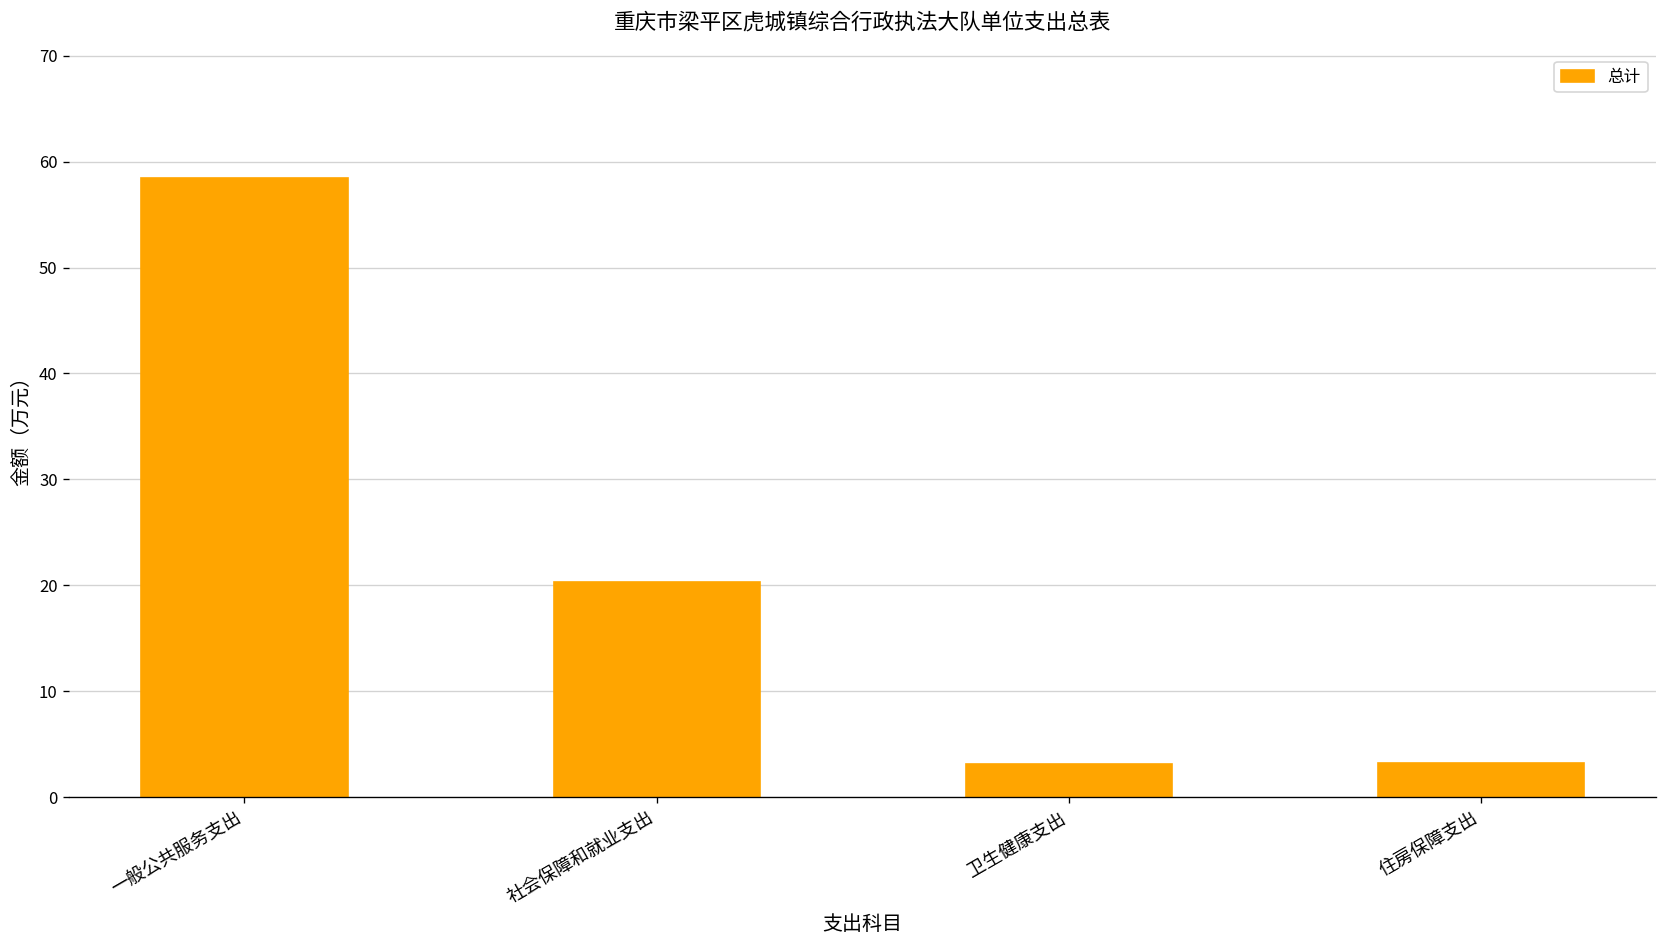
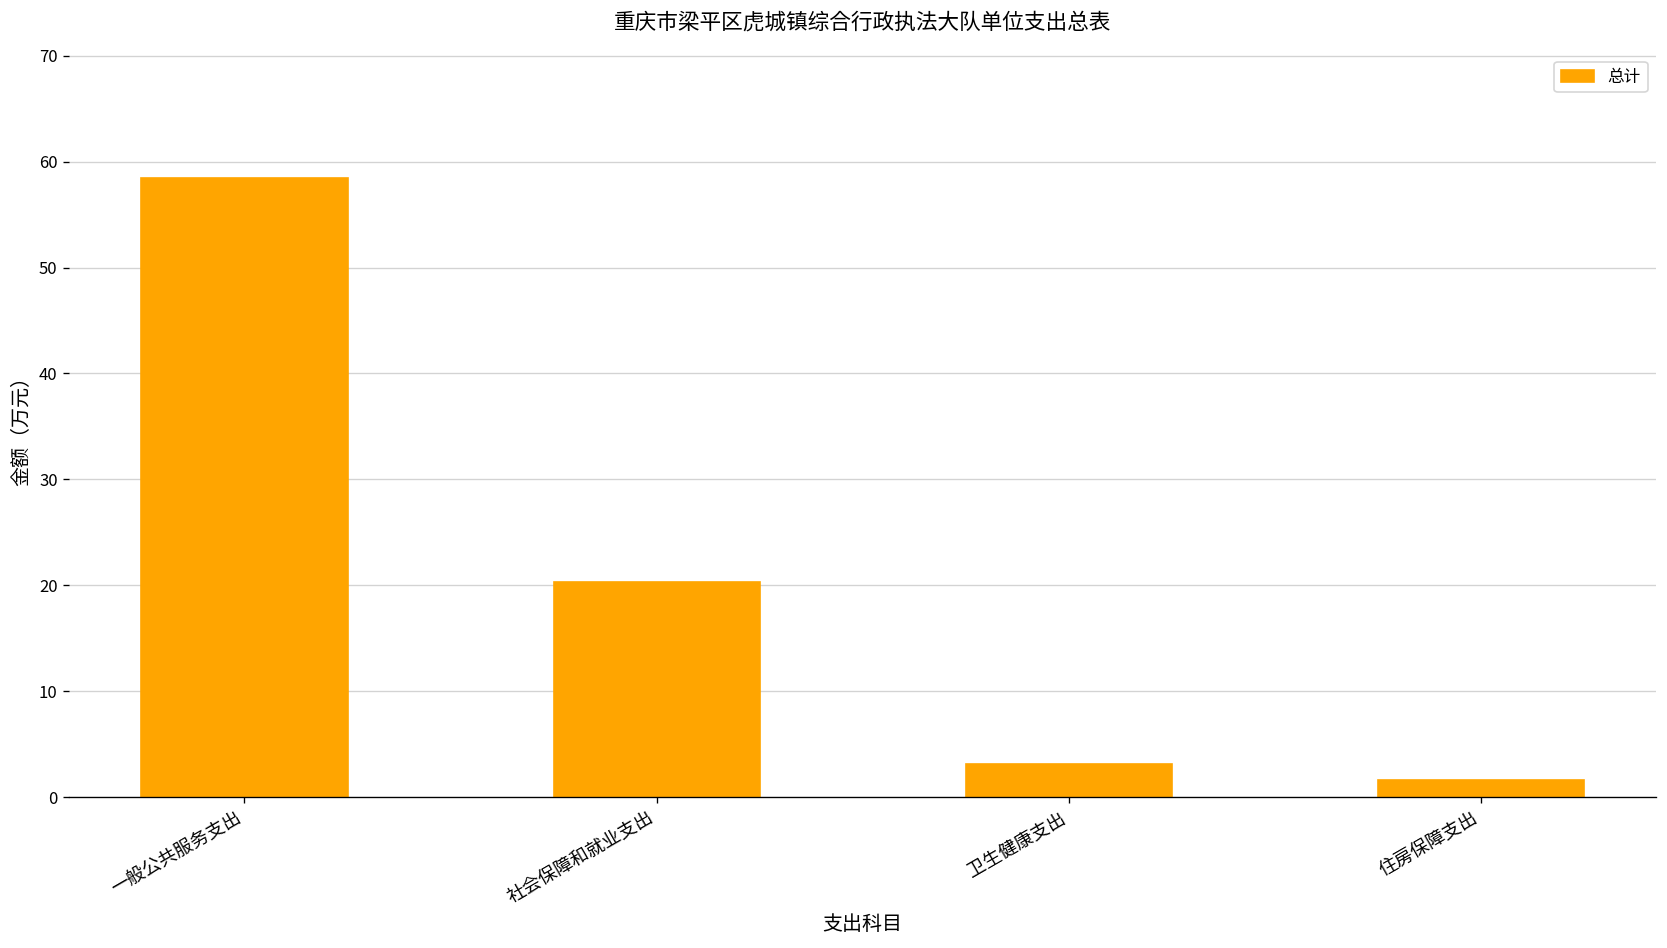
  {
    "一般公共服务支出": 58,
    "社会保障和就业支出": 20,
    "卫生健康支出": 3,
-   "住房保障支出": 3
+   "住房保障支出": 2
  }
